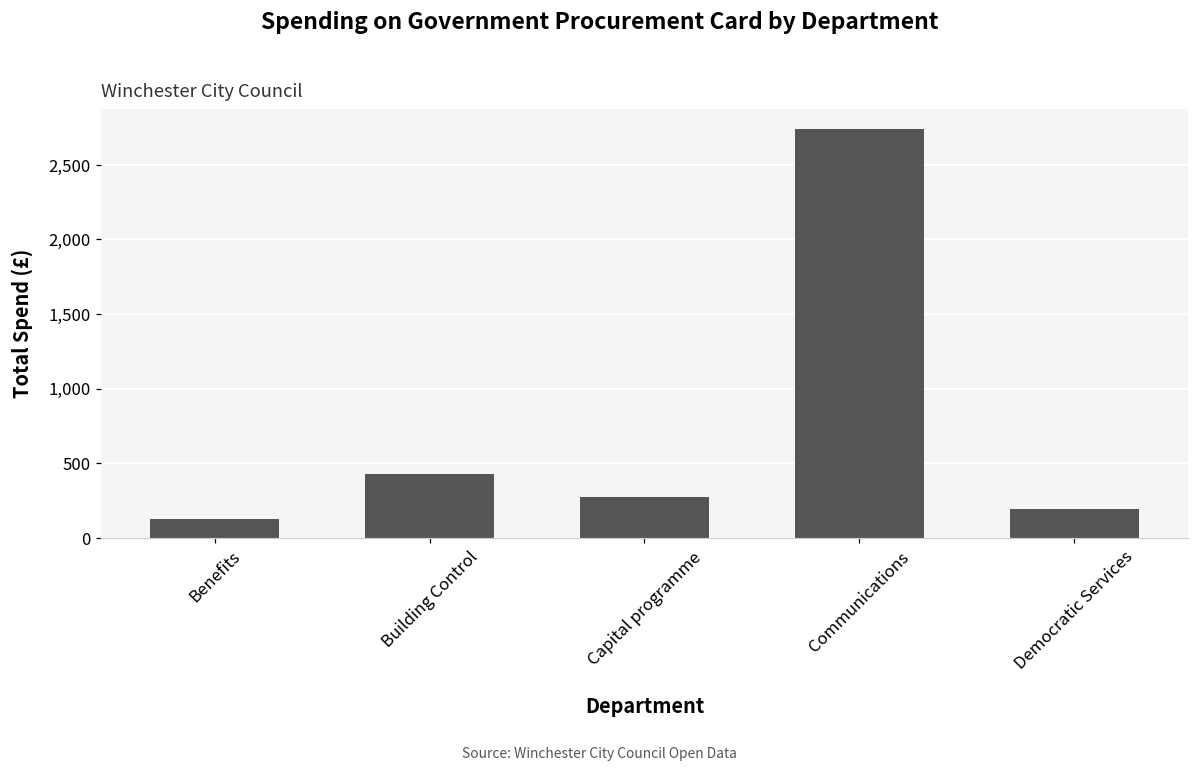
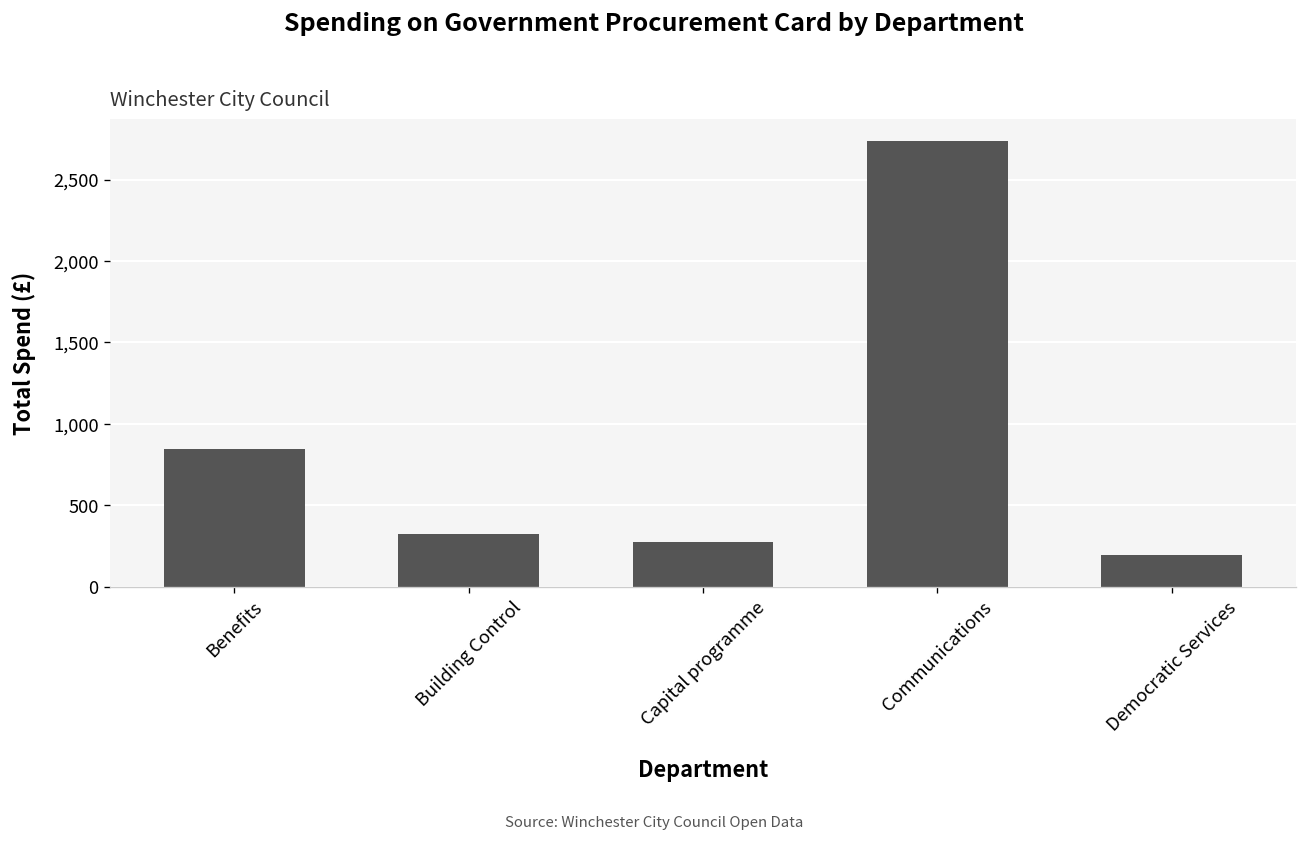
  {
-   "Benefits": "130",
-   "Building Control": "430",
+   "Benefits": "850",
+   "Building Control": "320",
    "Capital programme": "270",
    "Communications": "2,740",
    "Democratic Services": "190"
  }
